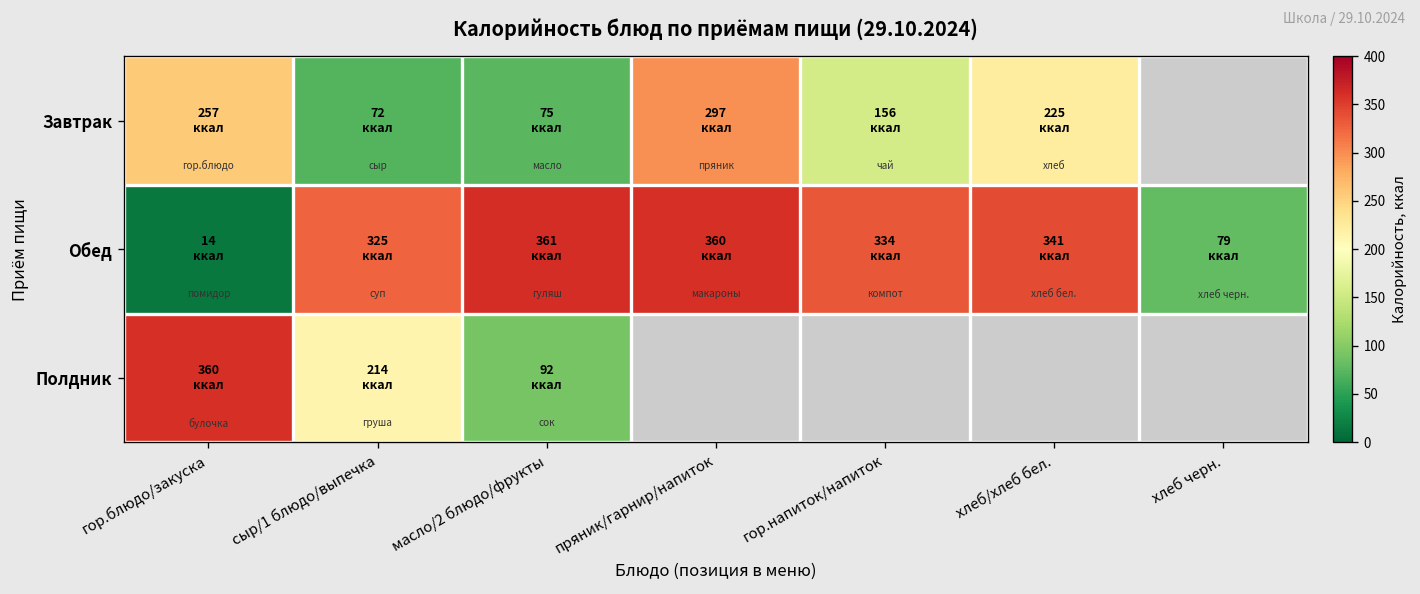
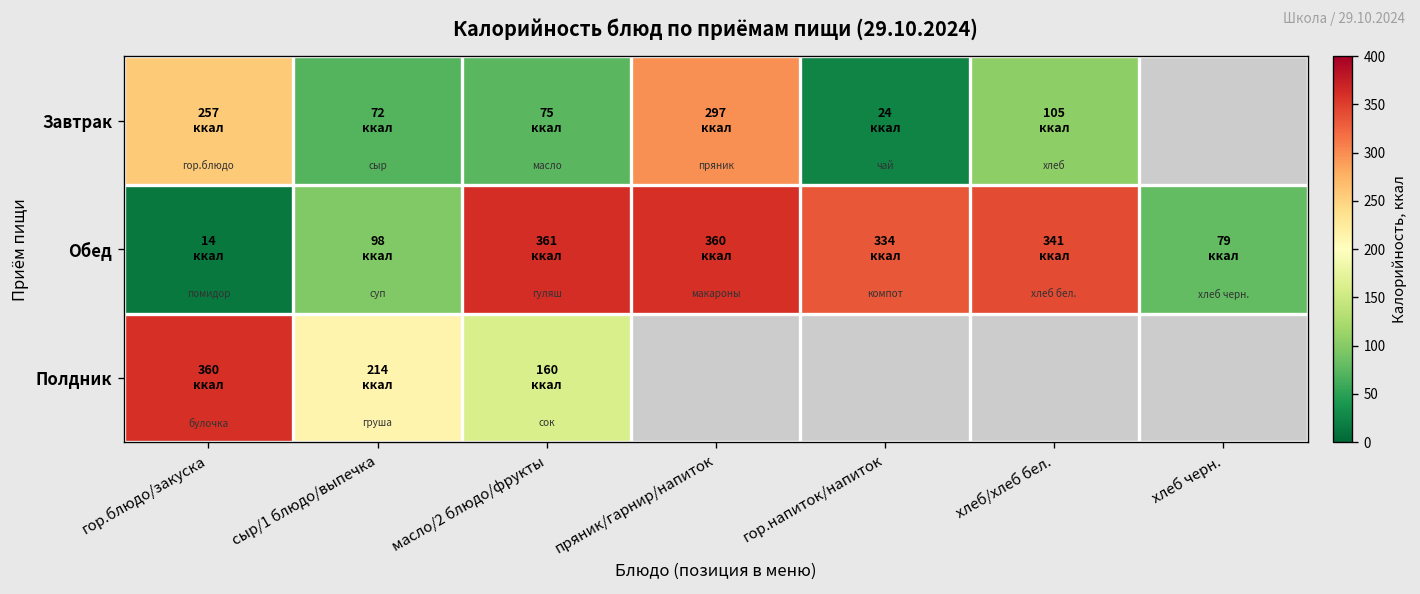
  {
    "Завтрак": {
-     "гор.напиток/напиток": 156,
-     "хлеб/хлеб бел.": 225
+     "гор.напиток/напиток": 24,
+     "хлеб/хлеб бел.": 105
    },
    "Обед": {
-     "сыр/1 блюдо/выпечка": 325
+     "сыр/1 блюдо/выпечка": 98
    },
    "Полдник": {
-     "масло/2 блюдо/фрукты": 92
+     "масло/2 блюдо/фрукты": 160
    }
  }
